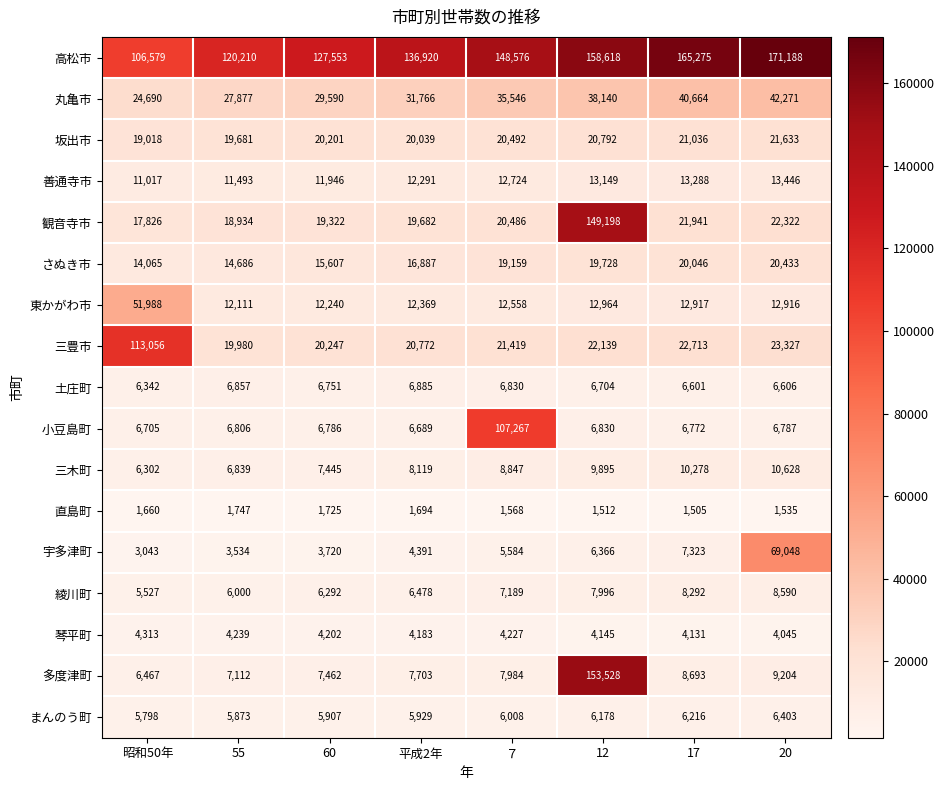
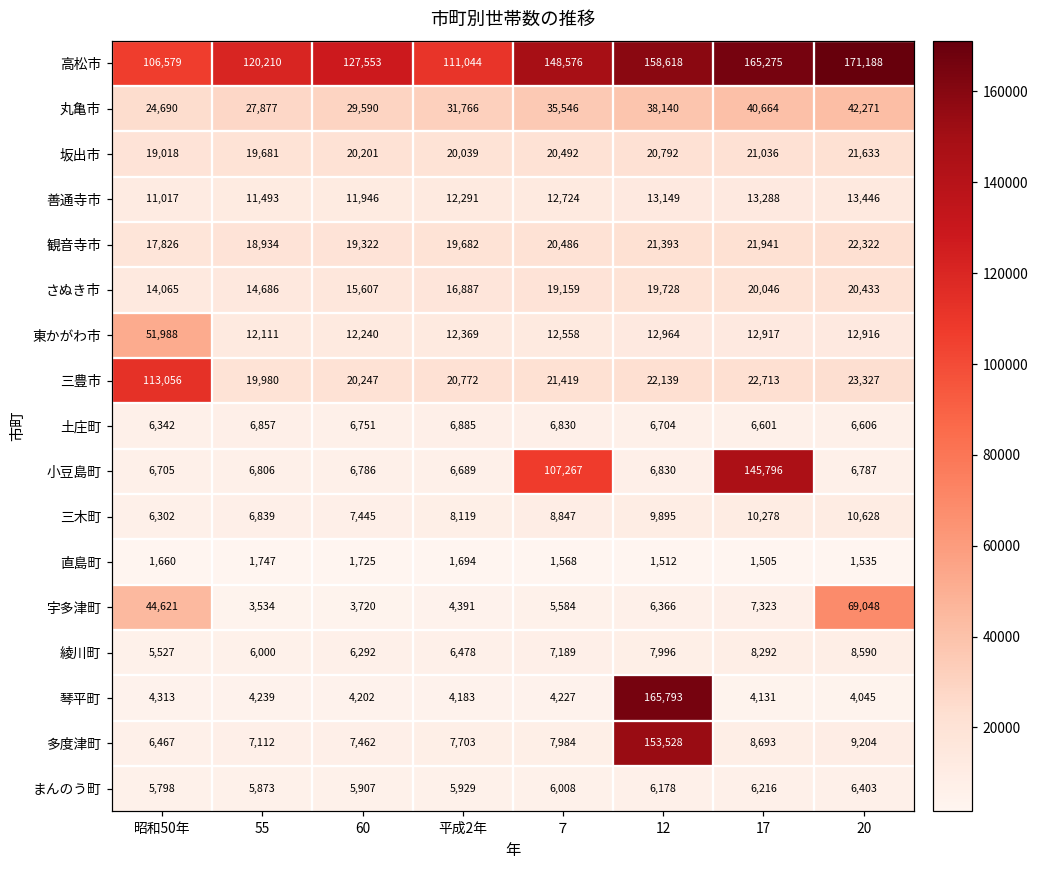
  {
    "高松市": {
      "昭和50年": "106,579",
      "55": "120,210",
      "60": "127,553",
-     "平成2年": "136,920",
+     "平成2年": "111,044",
      "７": "148,576",
      "12": "158,618",
      "17": "165,275",
      "20": "171,188"
    },
    "丸亀市": {
      "昭和50年": "24,690",
      "55": "27,877",
      "60": "29,590",
      "平成2年": "31,766",
      "７": "35,546",
      "12": "38,140",
      "17": "40,664",
      "20": "42,271"
    },
    "坂出市": {
      "昭和50年": "19,018",
      "55": "19,681",
      "60": "20,201",
      "平成2年": "20,039",
      "７": "20,492",
      "12": "20,792",
      "17": "21,036",
      "20": "21,633"
    },
    "善通寺市": {
      "昭和50年": "11,017",
      "55": "11,493",
      "60": "11,946",
      "平成2年": "12,291",
      "７": "12,724",
      "12": "13,149",
      "17": "13,288",
      "20": "13,446"
    },
    "観音寺市": {
      "昭和50年": "17,826",
      "55": "18,934",
      "60": "19,322",
      "平成2年": "19,682",
      "７": "20,486",
-     "12": "149,198",
+     "12": "21,393",
      "17": "21,941",
      "20": "22,322"
    },
    "さぬき市": {
      "昭和50年": "14,065",
      "55": "14,686",
      "60": "15,607",
      "平成2年": "16,887",
      "７": "19,159",
      "12": "19,728",
      "17": "20,046",
      "20": "20,433"
    },
    "東かがわ市": {
      "昭和50年": "51,988",
      "55": "12,111",
      "60": "12,240",
      "平成2年": "12,369",
      "７": "12,558",
      "12": "12,964",
      "17": "12,917",
      "20": "12,916"
    },
    "三豊市": {
      "昭和50年": "113,056",
      "55": "19,980",
      "60": "20,247",
      "平成2年": "20,772",
      "７": "21,419",
      "12": "22,139",
      "17": "22,713",
      "20": "23,327"
    },
    "土庄町": {
      "昭和50年": "6,342",
      "55": "6,857",
      "60": "6,751",
      "平成2年": "6,885",
      "７": "6,830",
      "12": "6,704",
      "17": "6,601",
      "20": "6,606"
    },
    "小豆島町": {
      "昭和50年": "6,705",
      "55": "6,806",
      "60": "6,786",
      "平成2年": "6,689",
      "７": "107,267",
      "12": "6,830",
-     "17": "6,772",
+     "17": "145,796",
      "20": "6,787"
    },
    "三木町": {
      "昭和50年": "6,302",
      "55": "6,839",
      "60": "7,445",
      "平成2年": "8,119",
      "７": "8,847",
      "12": "9,895",
      "17": "10,278",
      "20": "10,628"
    },
    "直島町": {
      "昭和50年": "1,660",
      "55": "1,747",
      "60": "1,725",
      "平成2年": "1,694",
      "７": "1,568",
      "12": "1,512",
      "17": "1,505",
      "20": "1,535"
    },
    "宇多津町": {
-     "昭和50年": "3,043",
+     "昭和50年": "44,621",
      "55": "3,534",
      "60": "3,720",
      "平成2年": "4,391",
      "７": "5,584",
      "12": "6,366",
      "17": "7,323",
      "20": "69,048"
    },
    "綾川町": {
      "昭和50年": "5,527",
      "55": "6,000",
      "60": "6,292",
      "平成2年": "6,478",
      "７": "7,189",
      "12": "7,996",
      "17": "8,292",
      "20": "8,590"
    },
    "琴平町": {
      "昭和50年": "4,313",
      "55": "4,239",
      "60": "4,202",
      "平成2年": "4,183",
      "７": "4,227",
-     "12": "4,145",
+     "12": "165,793",
      "17": "4,131",
      "20": "4,045"
    },
    "多度津町": {
      "昭和50年": "6,467",
      "55": "7,112",
      "60": "7,462",
      "平成2年": "7,703",
      "７": "7,984",
      "12": "153,528",
      "17": "8,693",
      "20": "9,204"
    },
    "まんのう町": {
      "昭和50年": "5,798",
      "55": "5,873",
      "60": "5,907",
      "平成2年": "5,929",
      "７": "6,008",
      "12": "6,178",
      "17": "6,216",
      "20": "6,403"
    }
  }
